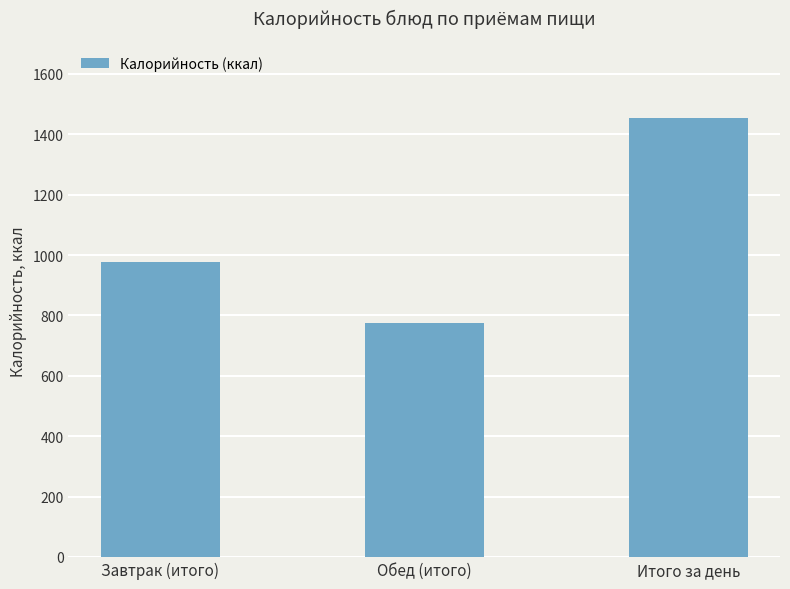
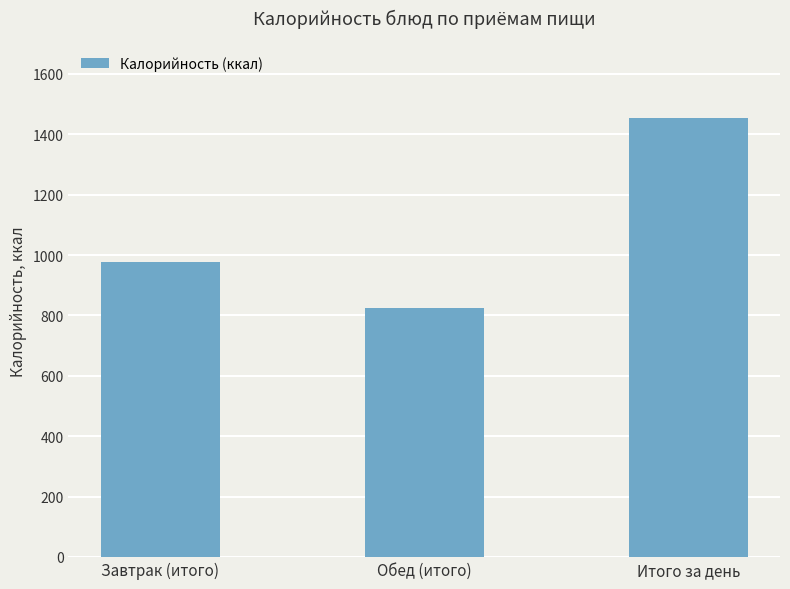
  {
    "Завтрак (итого)": 980,
-   "Обед (итого)": 780,
+   "Обед (итого)": 820,
    "Итого за день": 1460
  }
